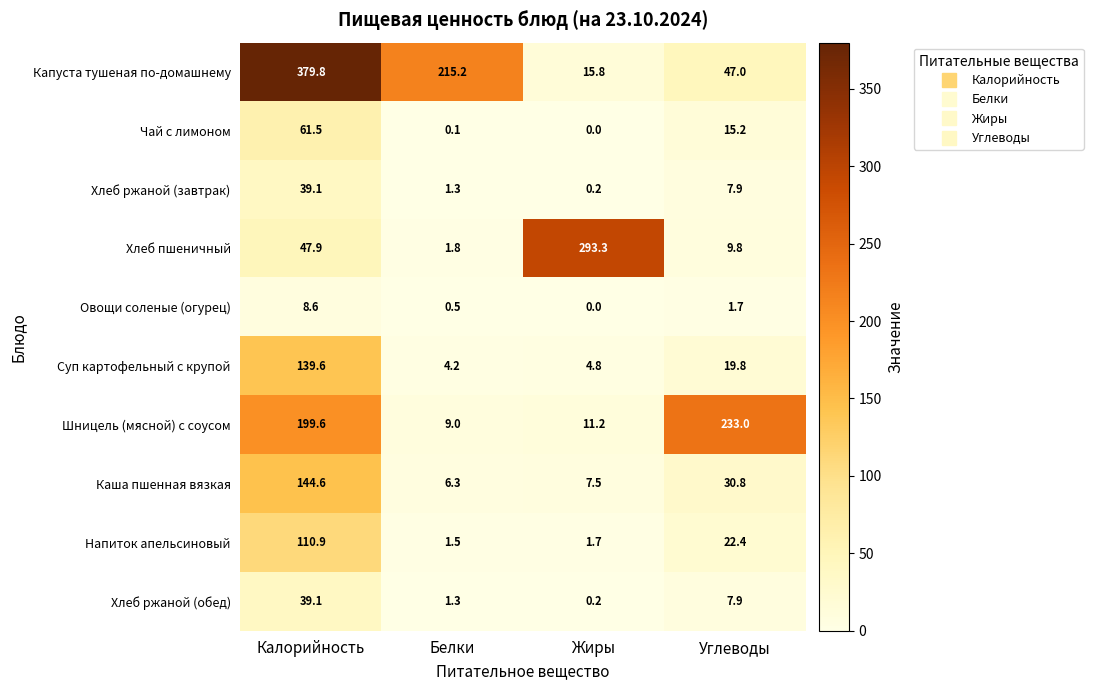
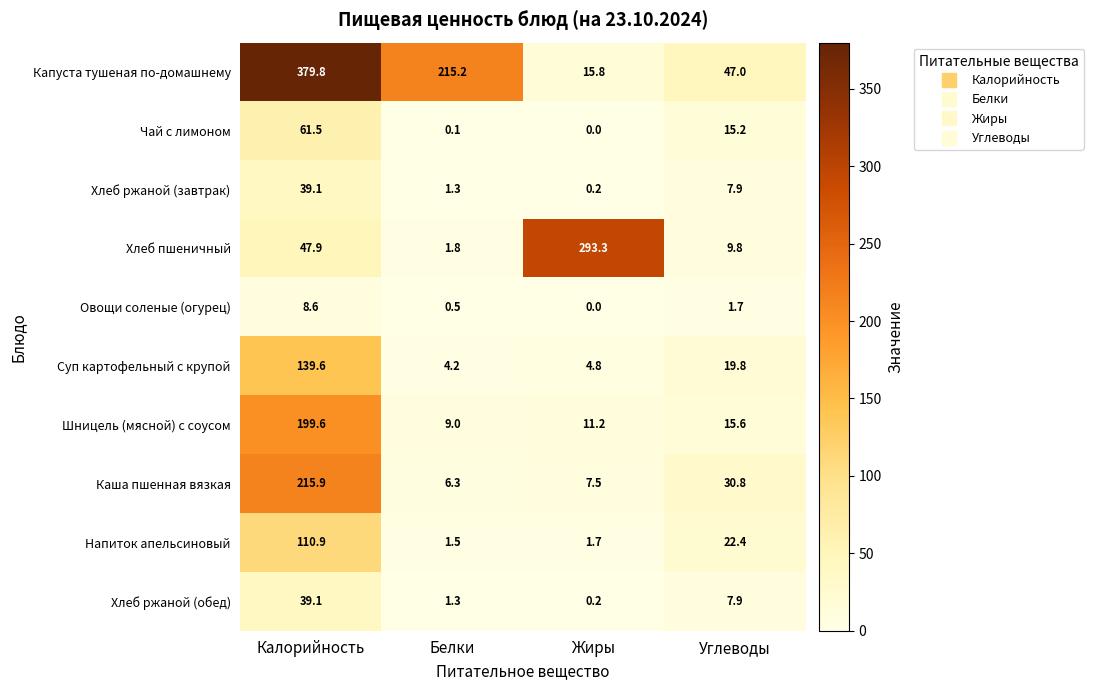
  {
    "Капуста тушеная по-домашнему": {
      "Калорийность": 379.8,
      "Белки": 215.2,
      "Жиры": 15.8,
      "Углеводы": 47.0
    },
    "Чай с лимоном": {
      "Калорийность": 61.5,
      "Белки": 0.1,
      "Жиры": 0.0,
      "Углеводы": 15.2
    },
    "Хлеб ржаной (завтрак)": {
      "Калорийность": 39.1,
      "Белки": 1.3,
      "Жиры": 0.2,
      "Углеводы": 7.9
    },
    "Хлеб пшеничный": {
      "Калорийность": 47.9,
      "Белки": 1.8,
      "Жиры": 293.3,
      "Углеводы": 9.8
    },
    "Овощи соленые (огурец)": {
      "Калорийность": 8.6,
      "Белки": 0.5,
      "Жиры": 0.0,
      "Углеводы": 1.7
    },
    "Суп картофельный с крупой": {
      "Калорийность": 139.6,
      "Белки": 4.2,
      "Жиры": 4.8,
      "Углеводы": 19.8
    },
    "Шницель (мясной) с соусом": {
      "Калорийность": 199.6,
      "Белки": 9.0,
      "Жиры": 11.2,
-     "Углеводы": 233.0
+     "Углеводы": 15.6
    },
    "Каша пшенная вязкая": {
-     "Калорийность": 144.6,
+     "Калорийность": 215.9,
      "Белки": 6.3,
      "Жиры": 7.5,
      "Углеводы": 30.8
    },
    "Напиток апельсиновый": {
      "Калорийность": 110.9,
      "Белки": 1.5,
      "Жиры": 1.7,
      "Углеводы": 22.4
    },
    "Хлеб ржаной (обед)": {
      "Калорийность": 39.1,
      "Белки": 1.3,
      "Жиры": 0.2,
      "Углеводы": 7.9
    }
  }
